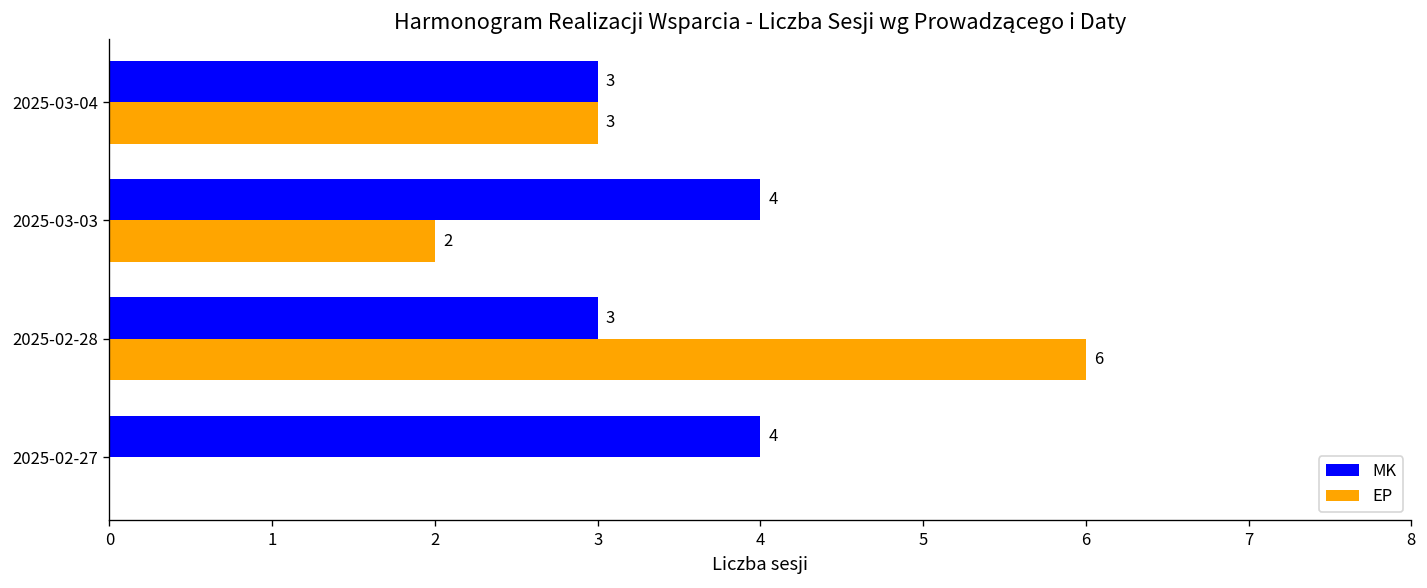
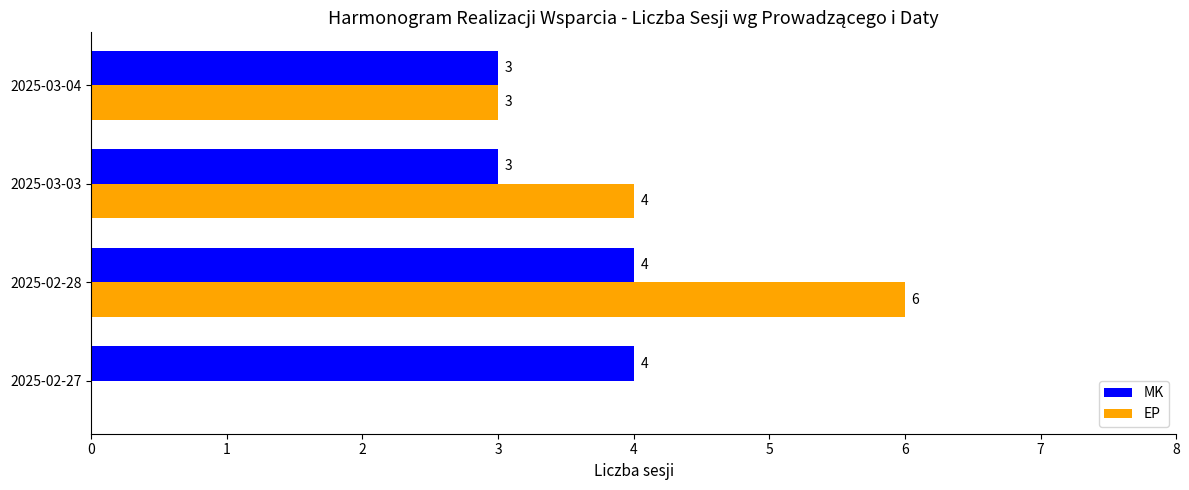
  {
    "MK": {
      "2025-03-04": 3,
-     "2025-03-03": 4,
-     "2025-02-28": 3,
+     "2025-03-03": 3,
+     "2025-02-28": 4,
      "2025-02-27": 4
    },
    "EP": {
      "2025-03-04": 3,
-     "2025-03-03": 2,
+     "2025-03-03": 4,
      "2025-02-28": 6
    }
  }
